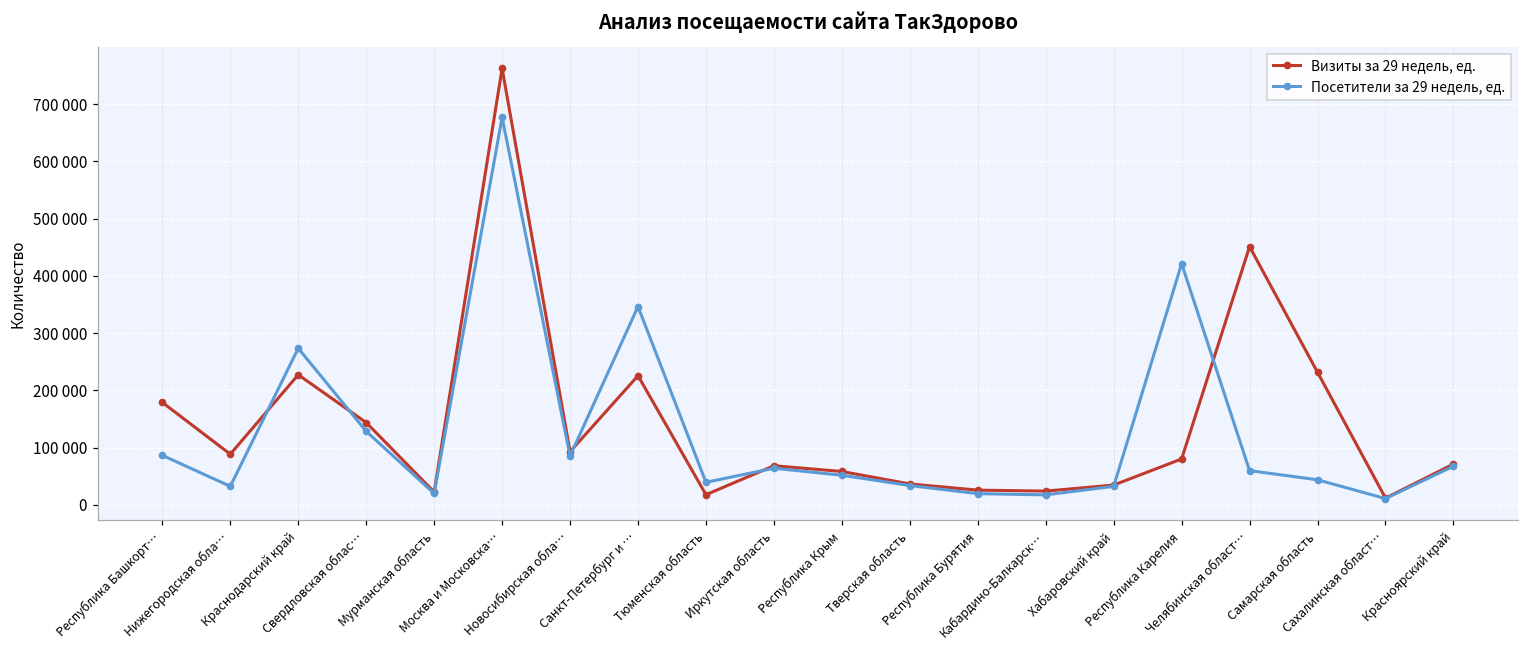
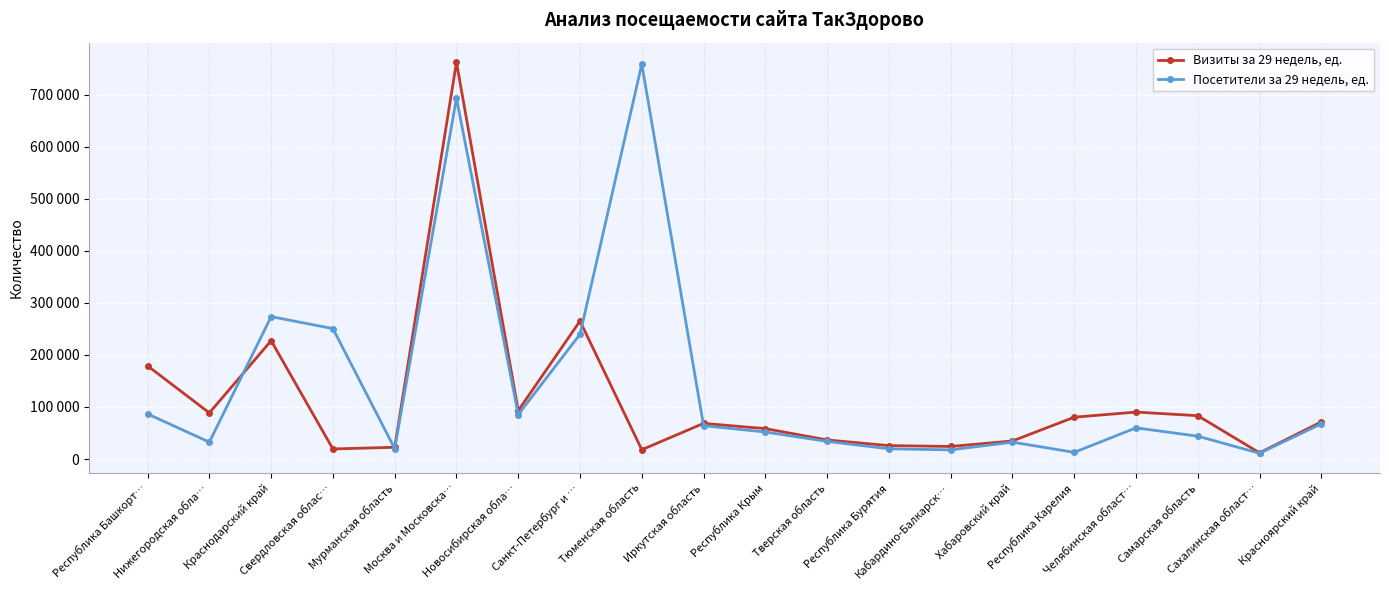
  {
    "Визиты за 29 недель, ед.": {
      "Республика Башкорт…": 180000,
      "Нижегородская обла…": 90000,
      "Краснодарский край": 230000,
-     "Свердловская облас…": 140000,
+     "Свердловская облас…": 20000,
      "Москва и Московска…": 760000,
      "Новосибирская обла…": 90000,
-     "Санкт-Петербург и …": 230000,
+     "Санкт-Петербург и …": 270000,
      "Тюменская область": 20000,
      "Республика Крым": 60000,
      "Республика Бурятия": 30000,
      "Кабардино-Балкарск…": 20000,
      "Республика Карелия": 80000,
-     "Челябинская област…": 450000,
-     "Самарская область": 230000
+     "Челябинская област…": 90000,
+     "Самарская область": 80000
    },
    "Посетители за 29 недель, ед.": {
      "Республика Башкорт…": 90000,
      "Нижегородская обла…": 30000,
      "Краснодарский край": 270000,
-     "Свердловская облас…": 130000,
-     "Москва и Московска…": 680000,
+     "Свердловская облас…": 250000,
+     "Москва и Московска…": 690000,
      "Новосибирская обла…": 90000,
-     "Санкт-Петербург и …": 350000,
-     "Тюменская область": 40000,
+     "Санкт-Петербург и …": 240000,
+     "Тюменская область": 760000,
      "Республика Крым": 50000,
      "Республика Бурятия": 20000,
      "Кабардино-Балкарск…": 20000,
-     "Республика Карелия": 420000,
+     "Республика Карелия": 10000,
      "Челябинская област…": 60000,
      "Самарская область": 40000
    }
  }
